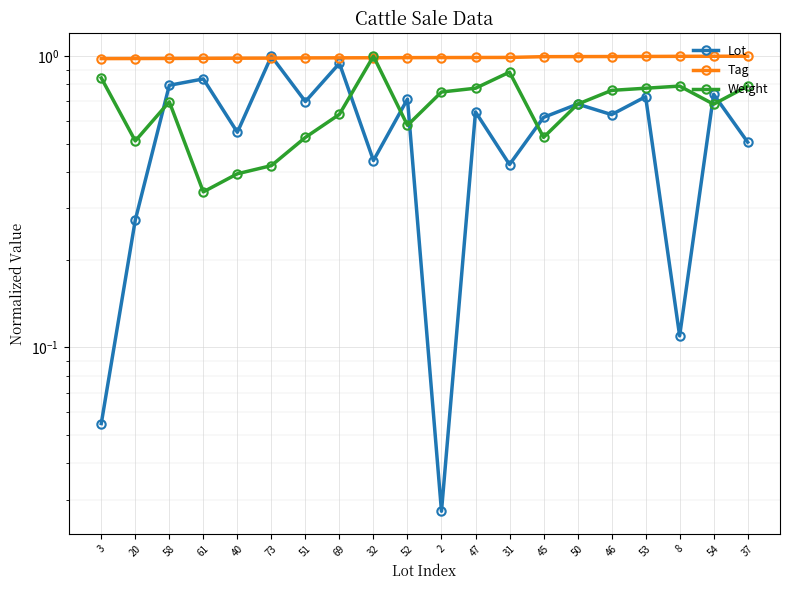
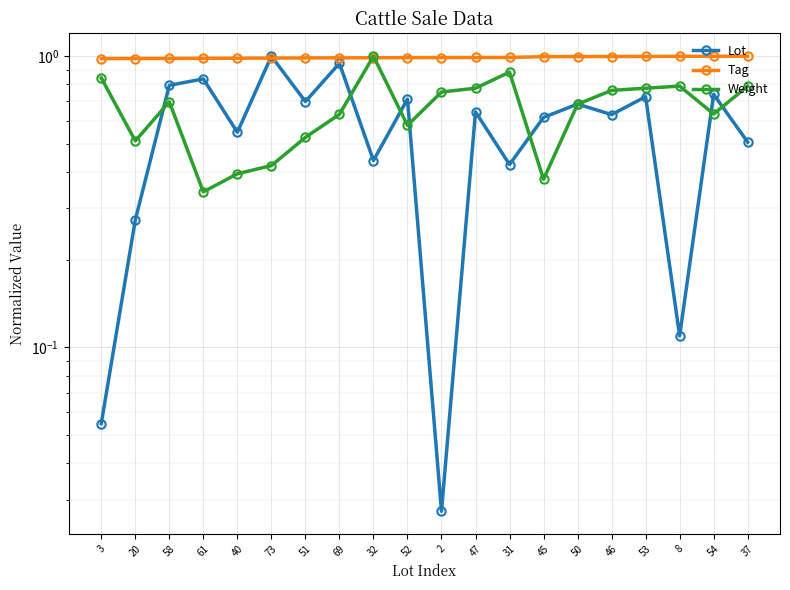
  {
    "Lot": {
      "3": 0.055,
      "20": 0.27,
      "58": 0.79,
      "61": 0.84,
      "40": 0.55,
      "51": 0.70,
      "69": 0.95,
      "32": 0.44,
      "52": 0.71,
      "2": 0.027,
      "47": 0.64,
      "31": 0.42,
      "45": 0.62,
      "46": 0.63,
      "53": 0.73,
      "8": 0.11,
      "54": 0.74,
      "37": 0.51
    },
    "Tag": {
      "3": 0.98,
      "20": 0.98,
      "58": 0.98,
      "61": 0.98,
      "40": 0.98,
      "51": 0.99,
      "69": 0.99,
      "52": 0.99,
      "2": 0.99,
      "47": 0.99,
      "31": 0.99,
      "45": 1.00,
      "50": 1.00,
      "46": 1.00,
      "53": 1.00,
      "8": 1.00,
      "54": 1.00,
      "37": 1.00
    },
    "Weight": {
      "3": 0.84,
      "20": 0.51,
      "58": 0.70,
      "61": 0.34,
      "40": 0.39,
      "73": 0.42,
      "51": 0.53,
      "69": 0.63,
      "52": 0.58,
      "2": 0.75,
      "47": 0.78,
      "31": 0.88,
-     "45": 0.53,
+     "45": 0.38,
      "46": 0.76,
      "53": 0.78,
      "8": 0.79,
-     "54": 0.68,
+     "54": 0.63,
      "37": 0.79
    }
  }
